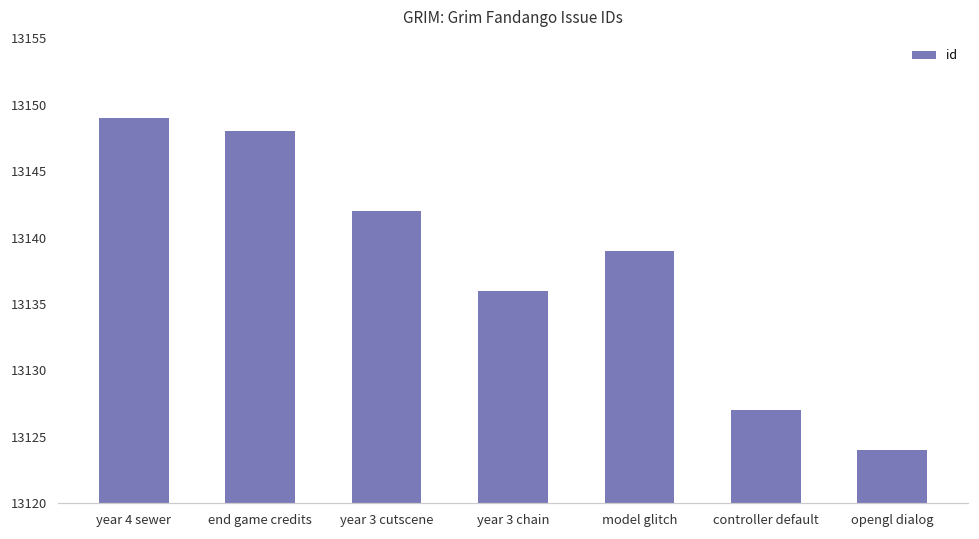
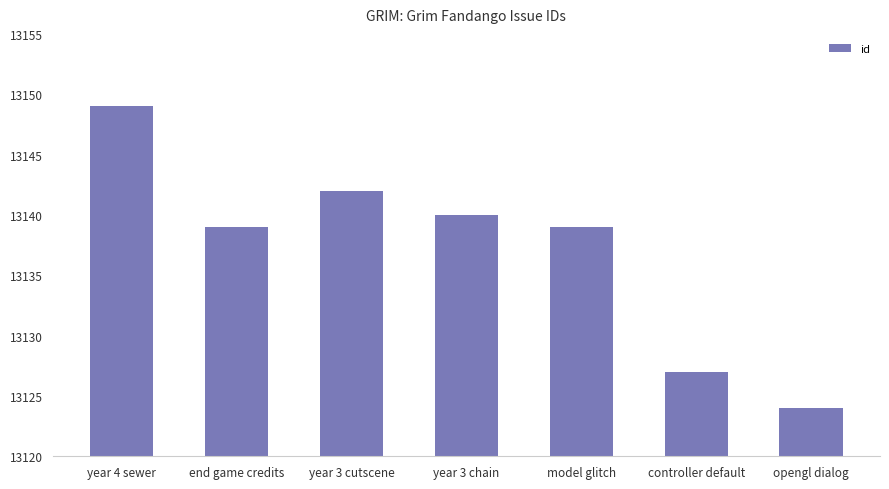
  {
    "year 4 sewer": 13149,
-   "end game credits": 13148,
+   "end game credits": 13139,
    "year 3 cutscene": 13142,
-   "year 3 chain": 13136,
+   "year 3 chain": 13140,
    "model glitch": 13139,
    "controller default": 13127,
    "opengl dialog": 13124
  }
